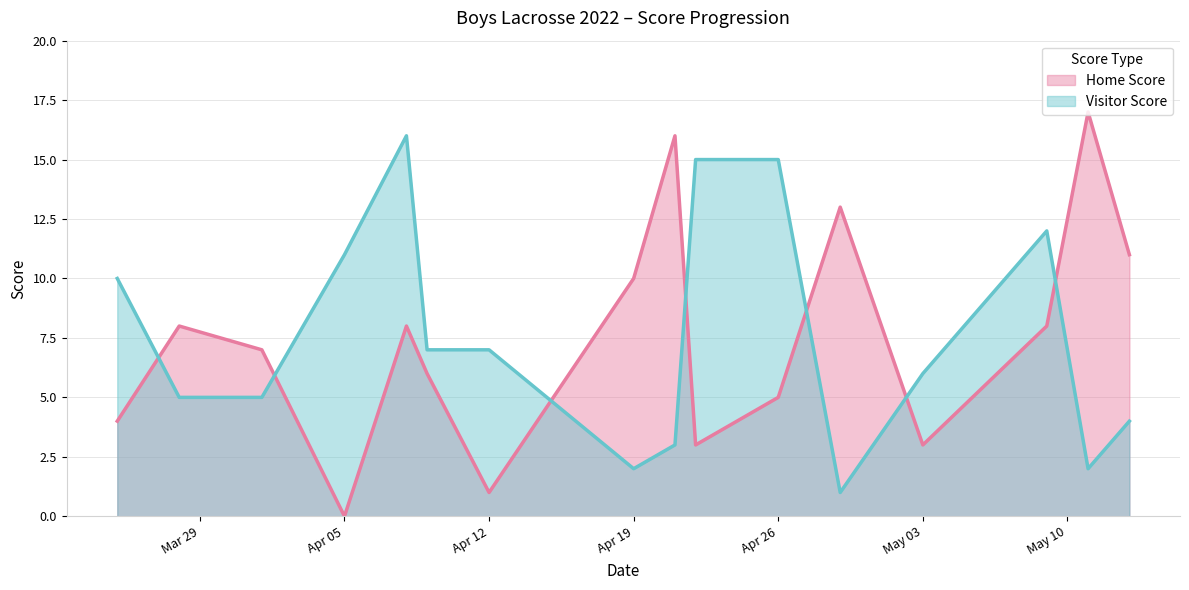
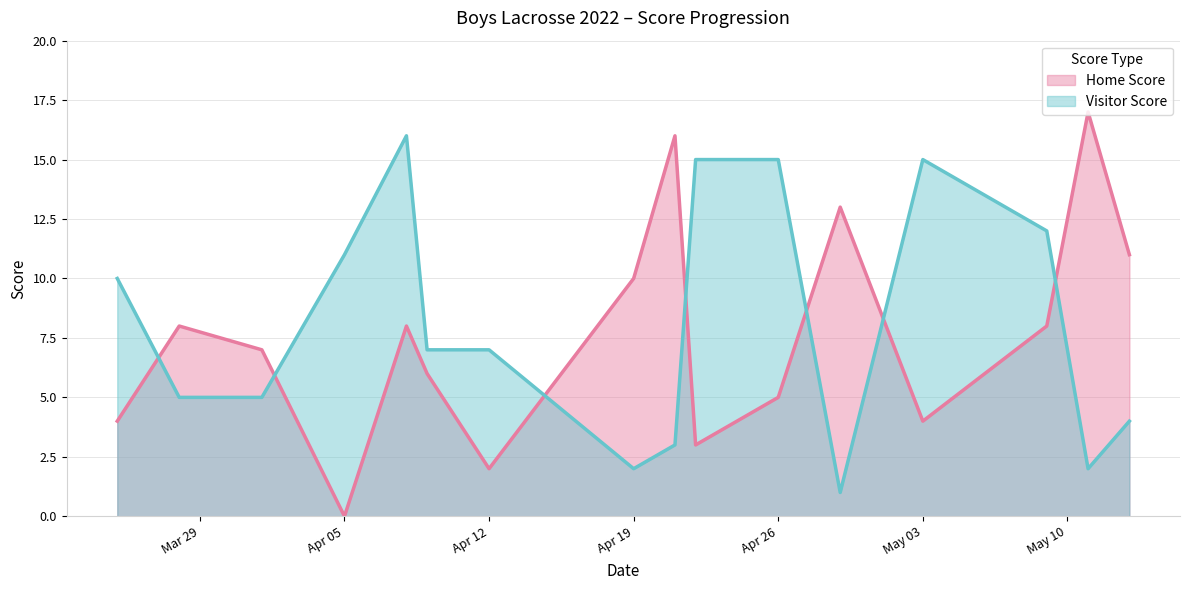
  {
    "Home Score": {
      "Apr 05": 0,
-     "Apr 12": 1,
+     "Apr 12": 2,
      "Apr 19": 10,
      "Apr 26": 5,
-     "May 03": 3
+     "May 03": 4
    },
    "Visitor Score": {
      "Apr 05": 11,
      "Apr 12": 7,
      "Apr 19": 2,
      "Apr 26": 15,
-     "May 03": 6
+     "May 03": 15
    }
  }
